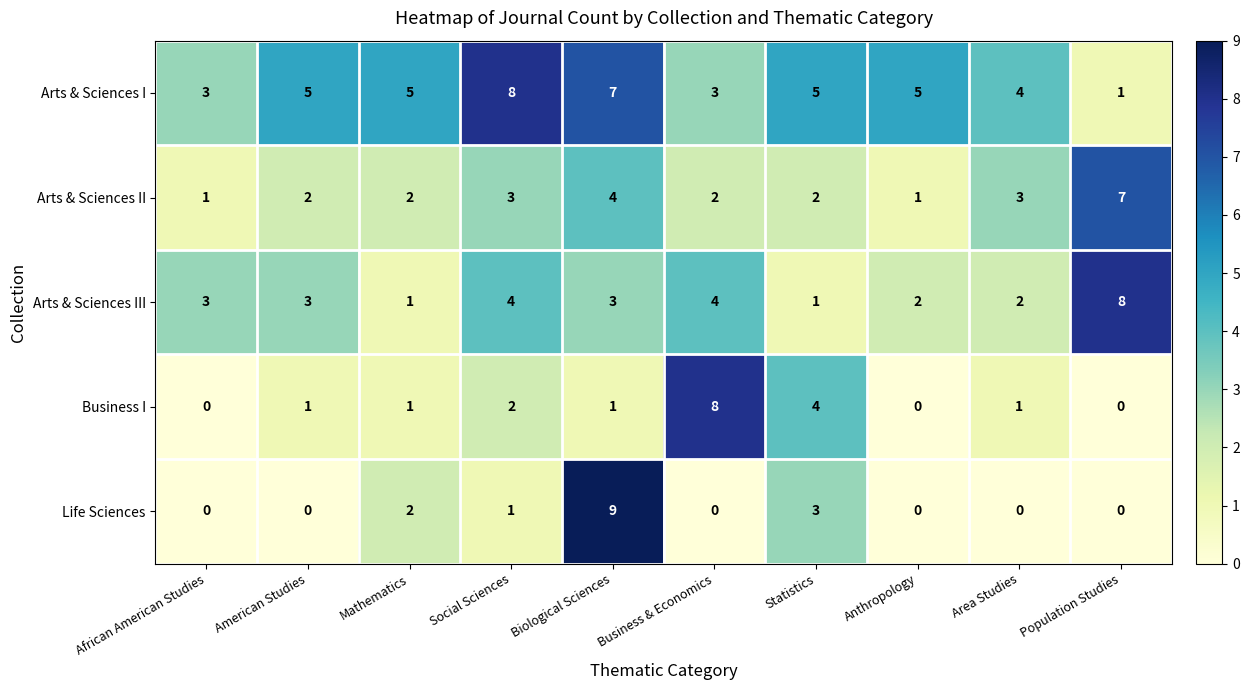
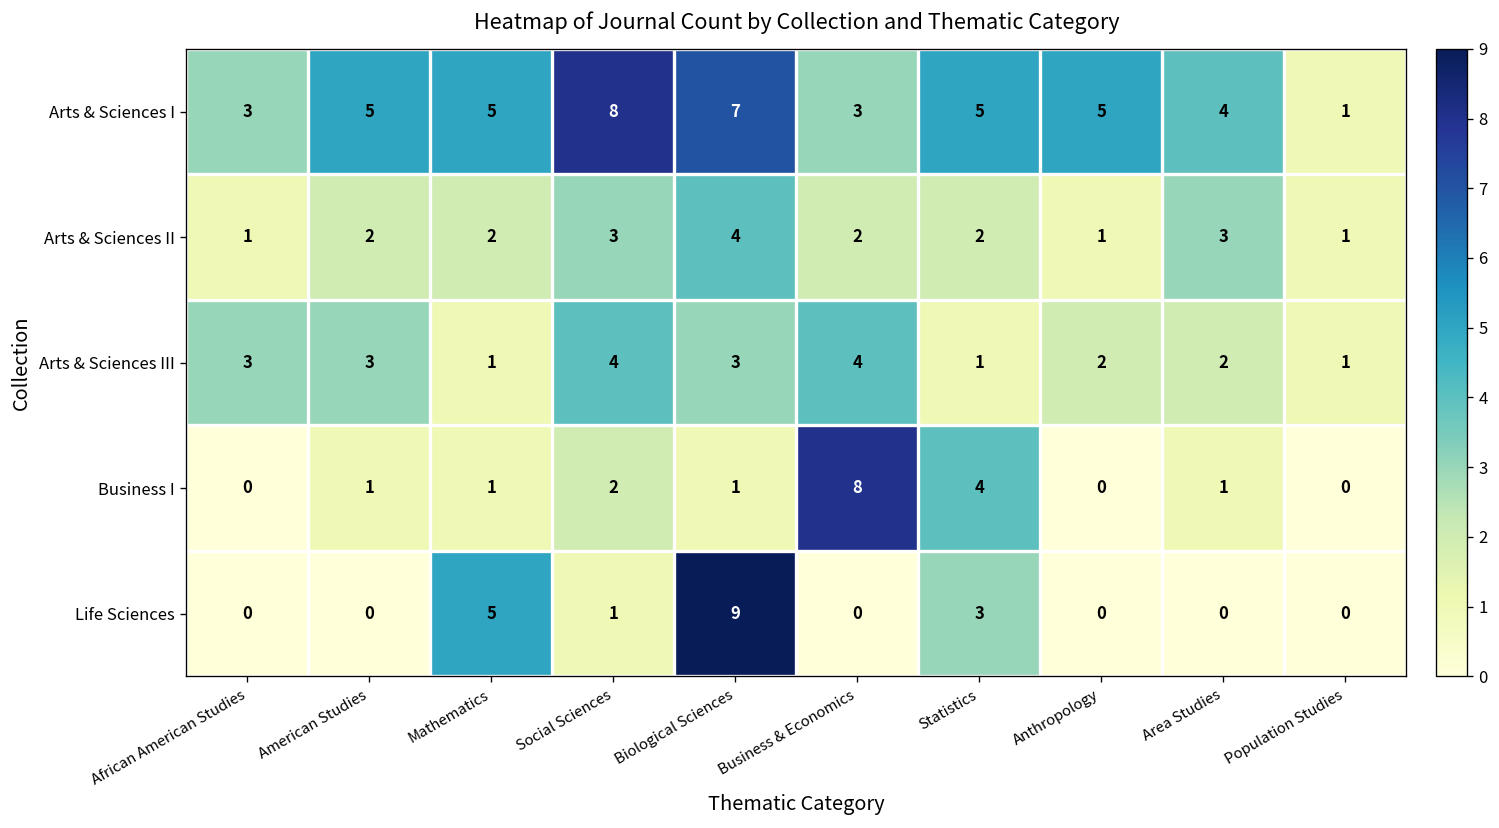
  {
    "Arts & Sciences I": {
      "African American Studies": 3,
      "American Studies": 5,
      "Mathematics": 5,
      "Social Sciences": 8,
      "Biological Sciences": 7,
      "Business & Economics": 3,
      "Statistics": 5,
      "Anthropology": 5,
      "Area Studies": 4,
      "Population Studies": 1
    },
    "Arts & Sciences II": {
      "African American Studies": 1,
      "American Studies": 2,
      "Mathematics": 2,
      "Social Sciences": 3,
      "Biological Sciences": 4,
      "Business & Economics": 2,
      "Statistics": 2,
      "Anthropology": 1,
      "Area Studies": 3,
-     "Population Studies": 7
+     "Population Studies": 1
    },
    "Arts & Sciences III": {
      "African American Studies": 3,
      "American Studies": 3,
      "Mathematics": 1,
      "Social Sciences": 4,
      "Biological Sciences": 3,
      "Business & Economics": 4,
      "Statistics": 1,
      "Anthropology": 2,
      "Area Studies": 2,
-     "Population Studies": 8
+     "Population Studies": 1
    },
    "Business I": {
      "African American Studies": 0,
      "American Studies": 1,
      "Mathematics": 1,
      "Social Sciences": 2,
      "Biological Sciences": 1,
      "Business & Economics": 8,
      "Statistics": 4,
      "Anthropology": 0,
      "Area Studies": 1,
      "Population Studies": 0
    },
    "Life Sciences": {
      "African American Studies": 0,
      "American Studies": 0,
-     "Mathematics": 2,
+     "Mathematics": 5,
      "Social Sciences": 1,
      "Biological Sciences": 9,
      "Business & Economics": 0,
      "Statistics": 3,
      "Anthropology": 0,
      "Area Studies": 0,
      "Population Studies": 0
    }
  }
